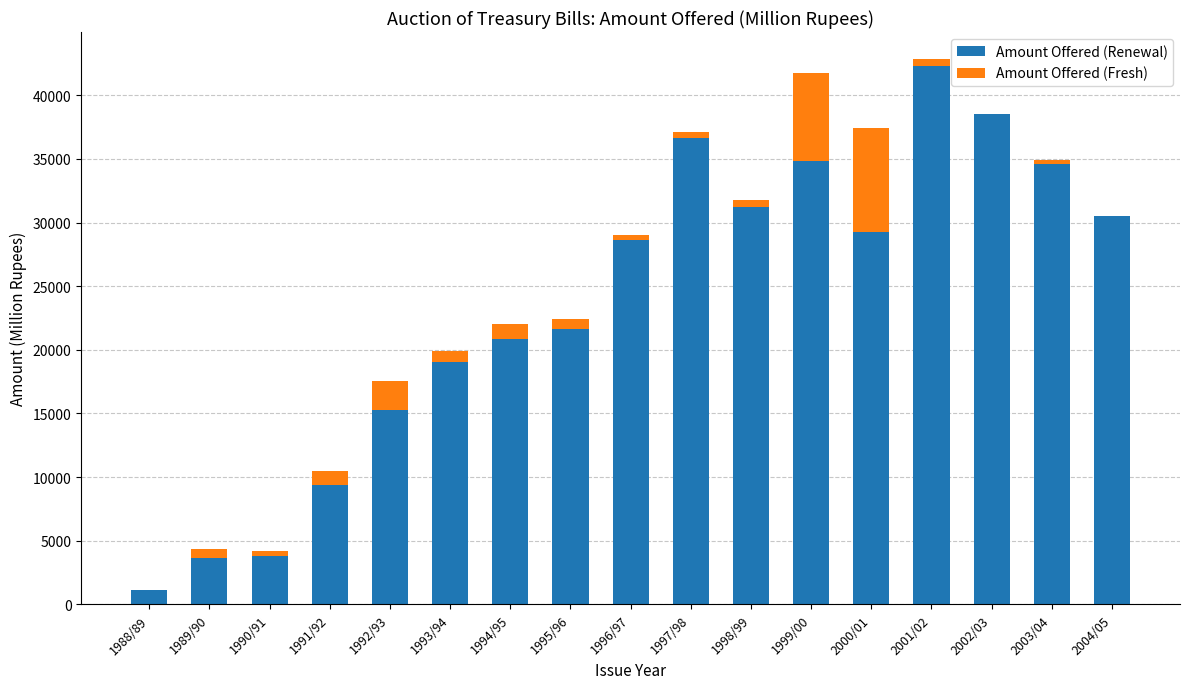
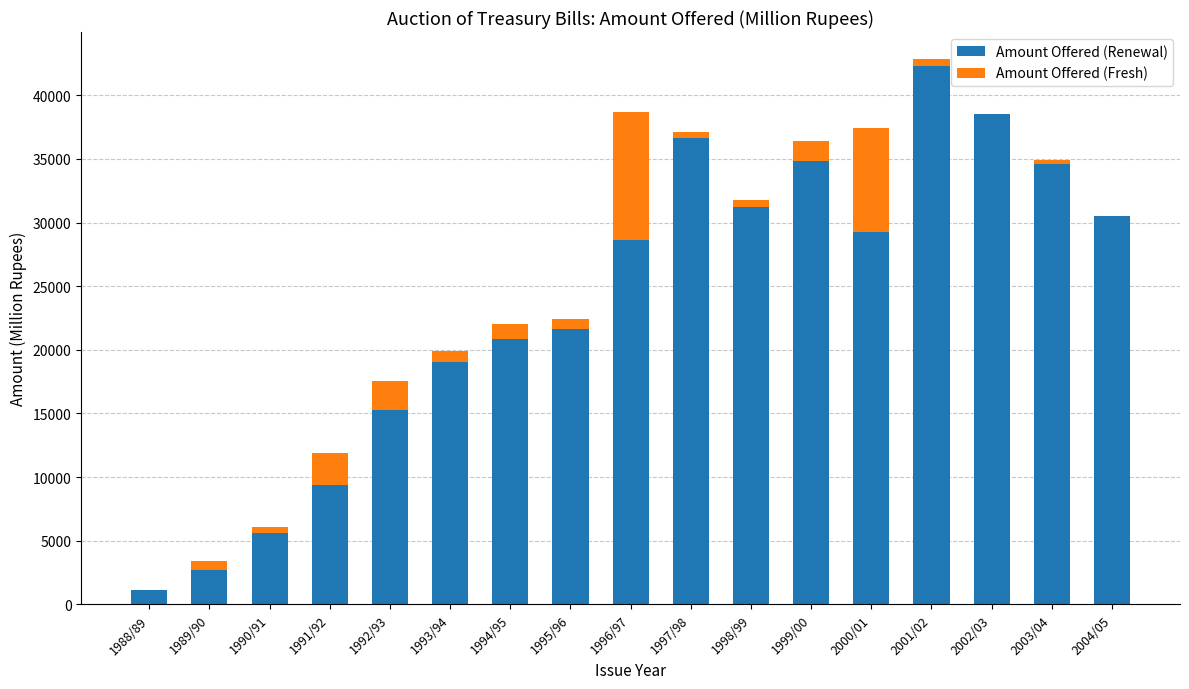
  {
    "Amount Offered (Renewal)": {
      "1988/89": 1100,
-     "1989/90": 3700,
-     "1990/91": 3800,
+     "1989/90": 2700,
+     "1990/91": 5600,
      "1991/92": 9400,
      "1992/93": 15300,
      "1993/94": 19100,
      "1994/95": 20900,
      "1995/96": 21600,
      "1996/97": 28600,
      "1997/98": 36600,
      "1998/99": 31300,
      "1999/00": 34900,
      "2000/01": 29200,
      "2001/02": 42300,
      "2002/03": 38600,
      "2003/04": 34600,
      "2004/05": 30500
    },
    "Amount Offered (Fresh)": {
      "1988/89": 0,
      "1989/90": 700,
      "1990/91": 400,
-     "1991/92": 1100,
+     "1991/92": 2600,
      "1992/93": 2200,
      "1993/94": 800,
      "1994/95": 1200,
      "1995/96": 800,
-     "1996/97": 400,
+     "1996/97": 10100,
      "1997/98": 500,
      "1998/99": 500,
-     "1999/00": 6900,
+     "1999/00": 1500,
      "2000/01": 8200,
      "2001/02": 500,
      "2002/03": 0,
      "2003/04": 300,
      "2004/05": 0
    }
  }
